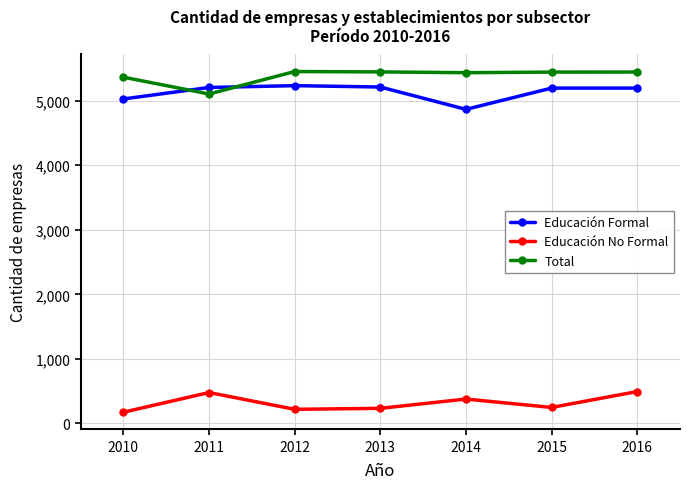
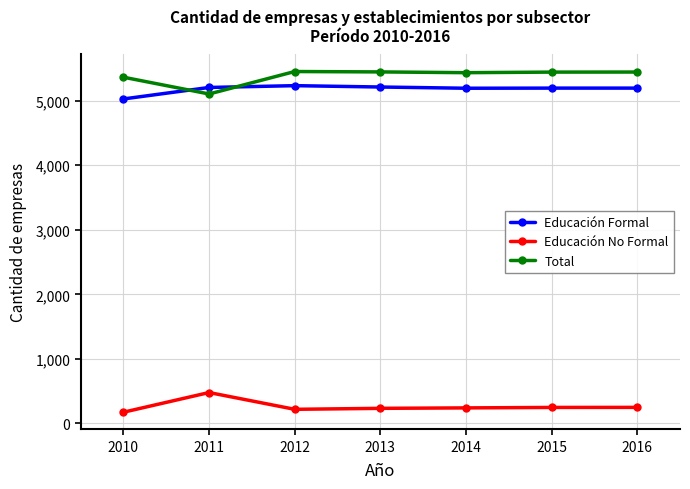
  {
    "Educación Formal": {
      "2010": "5,000",
      "2011": "5,200",
      "2012": "5,200",
      "2013": "5,200",
-     "2014": "4,900",
+     "2014": "5,200",
      "2015": "5,200",
      "2016": "5,200"
    },
    "Educación No Formal": {
      "2010": "200",
      "2011": "500",
      "2012": "200",
      "2013": "200",
-     "2014": "400",
+     "2014": "200",
      "2015": "200",
-     "2016": "500"
+     "2016": "200"
    },
    "Total": {
      "2010": "5,400",
      "2011": "5,100",
      "2012": "5,500",
      "2013": "5,400",
      "2014": "5,400",
      "2015": "5,400",
      "2016": "5,400"
    }
  }
